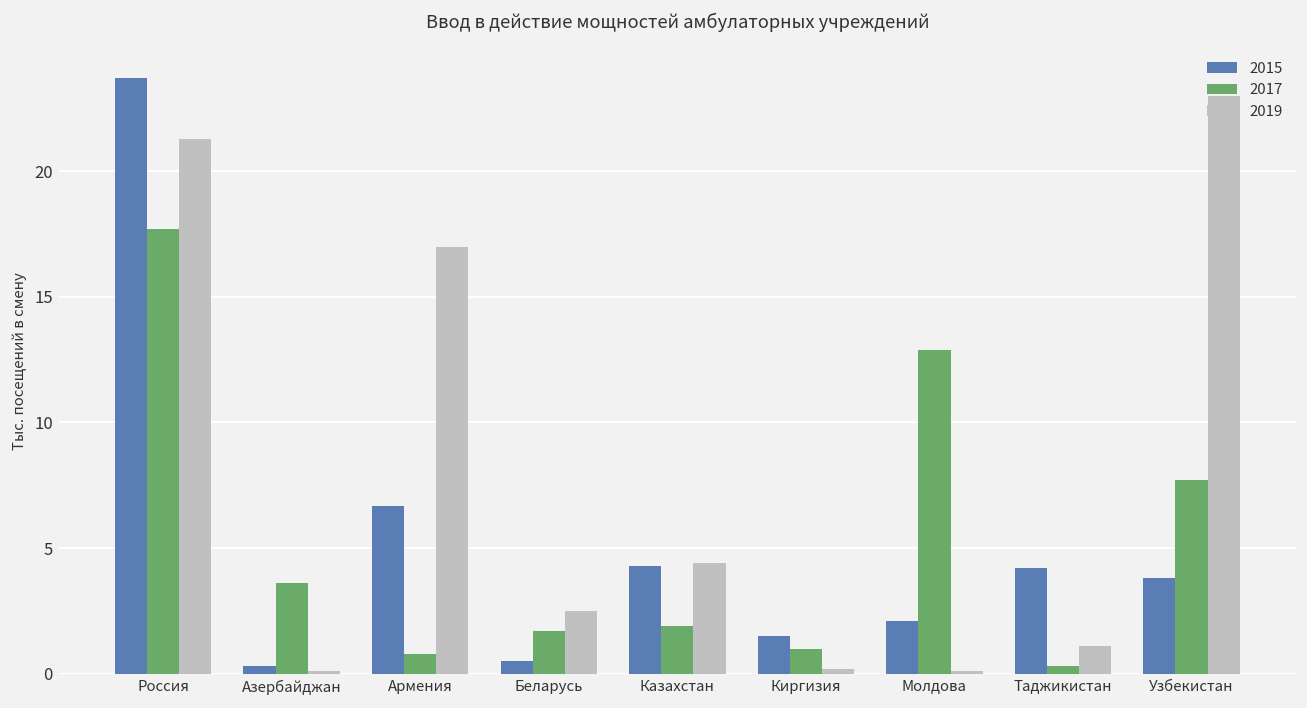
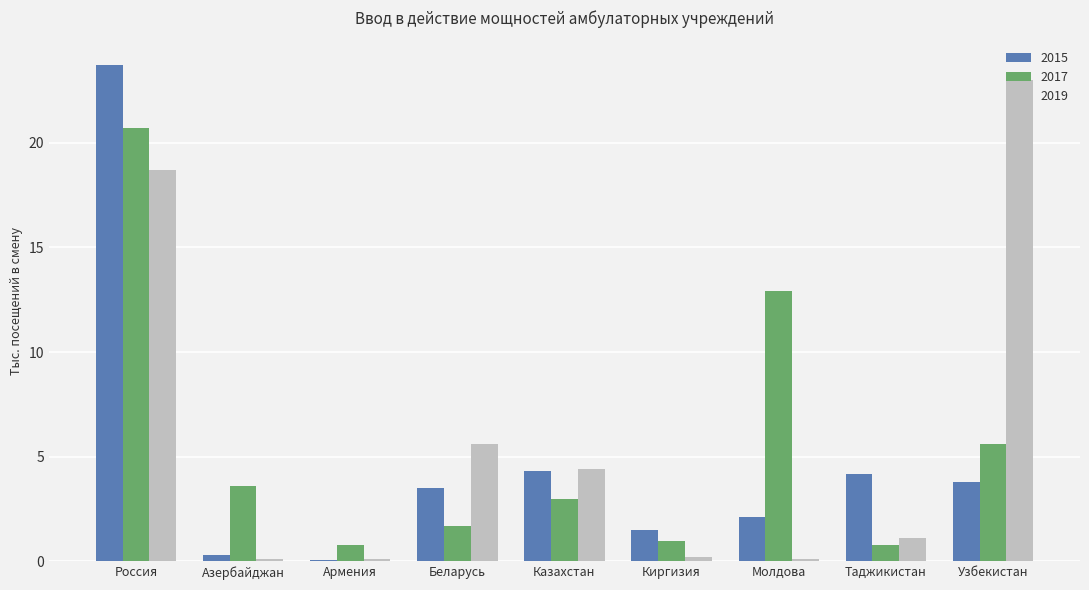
  {
    "2015": {
      "Россия": 23.7,
      "Азербайджан": 0.3,
-     "Армения": 6.7,
-     "Беларусь": 0.5,
+     "Армения": 0.1,
+     "Беларусь": 3.5,
      "Казахстан": 4.3,
      "Киргизия": 1.5,
      "Молдова": 2.1,
      "Таджикистан": 4.2,
      "Узбекистан": 3.8
    },
    "2017": {
-     "Россия": 17.7,
+     "Россия": 20.7,
      "Азербайджан": 3.6,
      "Армения": 0.8,
      "Беларусь": 1.7,
-     "Казахстан": 1.9,
+     "Казахстан": 3.0,
      "Киргизия": 1.0,
      "Молдова": 12.9,
-     "Таджикистан": 0.3,
-     "Узбекистан": 7.7
+     "Таджикистан": 0.8,
+     "Узбекистан": 5.6
    },
    "2019": {
-     "Россия": 21.3,
-     "Армения": 17.0,
-     "Беларусь": 2.5,
+     "Россия": 18.7,
+     "Армения": 0.1,
+     "Беларусь": 5.6,
      "Казахстан": 4.4,
      "Киргизия": 0.2,
      "Таджикистан": 1.1,
      "Узбекистан": 23.0
    }
  }
